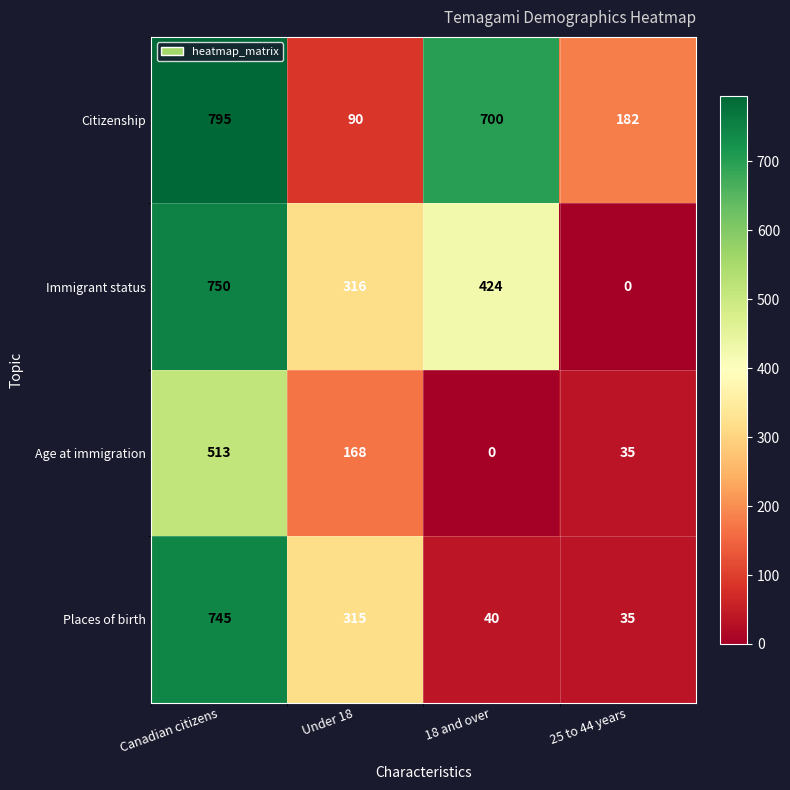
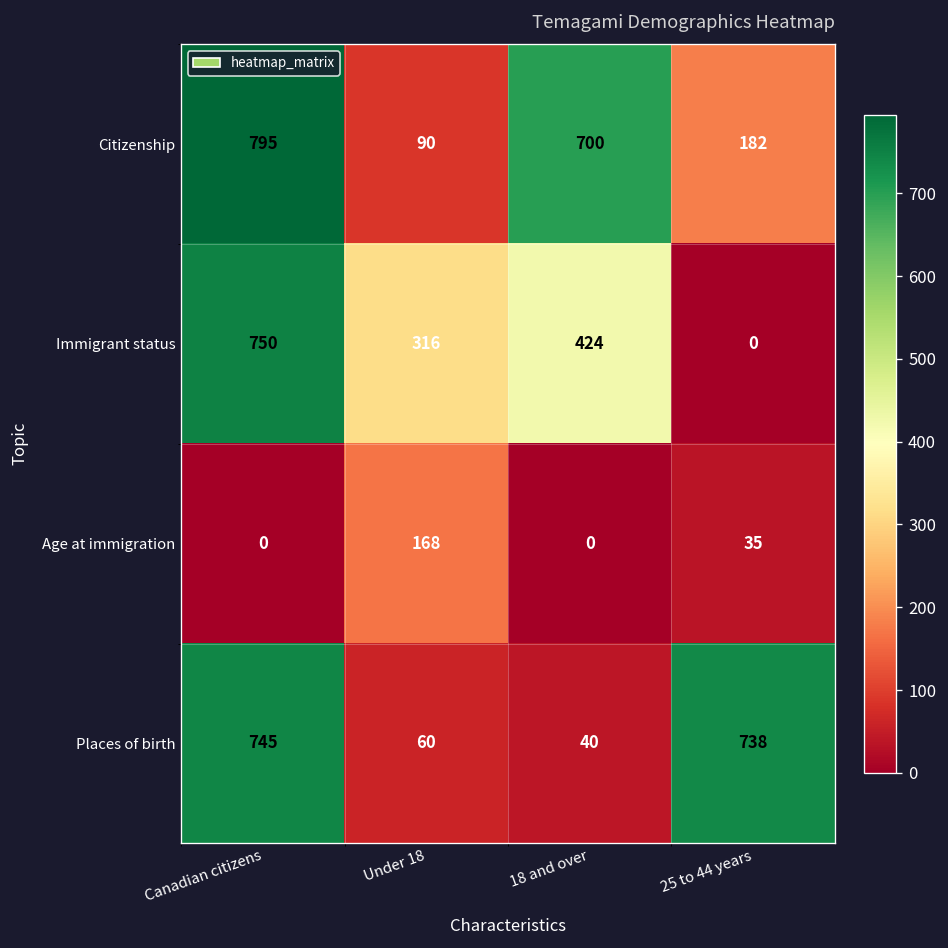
  {
    "Citizenship": {
      "Canadian citizens": 795,
      "Under 18": 90,
      "18 and over": 700,
      "25 to 44 years": 182
    },
    "Immigrant status": {
      "Canadian citizens": 750,
      "Under 18": 316,
      "18 and over": 424,
      "25 to 44 years": 0
    },
    "Age at immigration": {
-     "Canadian citizens": 513,
+     "Canadian citizens": 0,
      "Under 18": 168,
      "18 and over": 0,
      "25 to 44 years": 35
    },
    "Places of birth": {
      "Canadian citizens": 745,
-     "Under 18": 315,
+     "Under 18": 60,
      "18 and over": 40,
-     "25 to 44 years": 35
+     "25 to 44 years": 738
    }
  }
